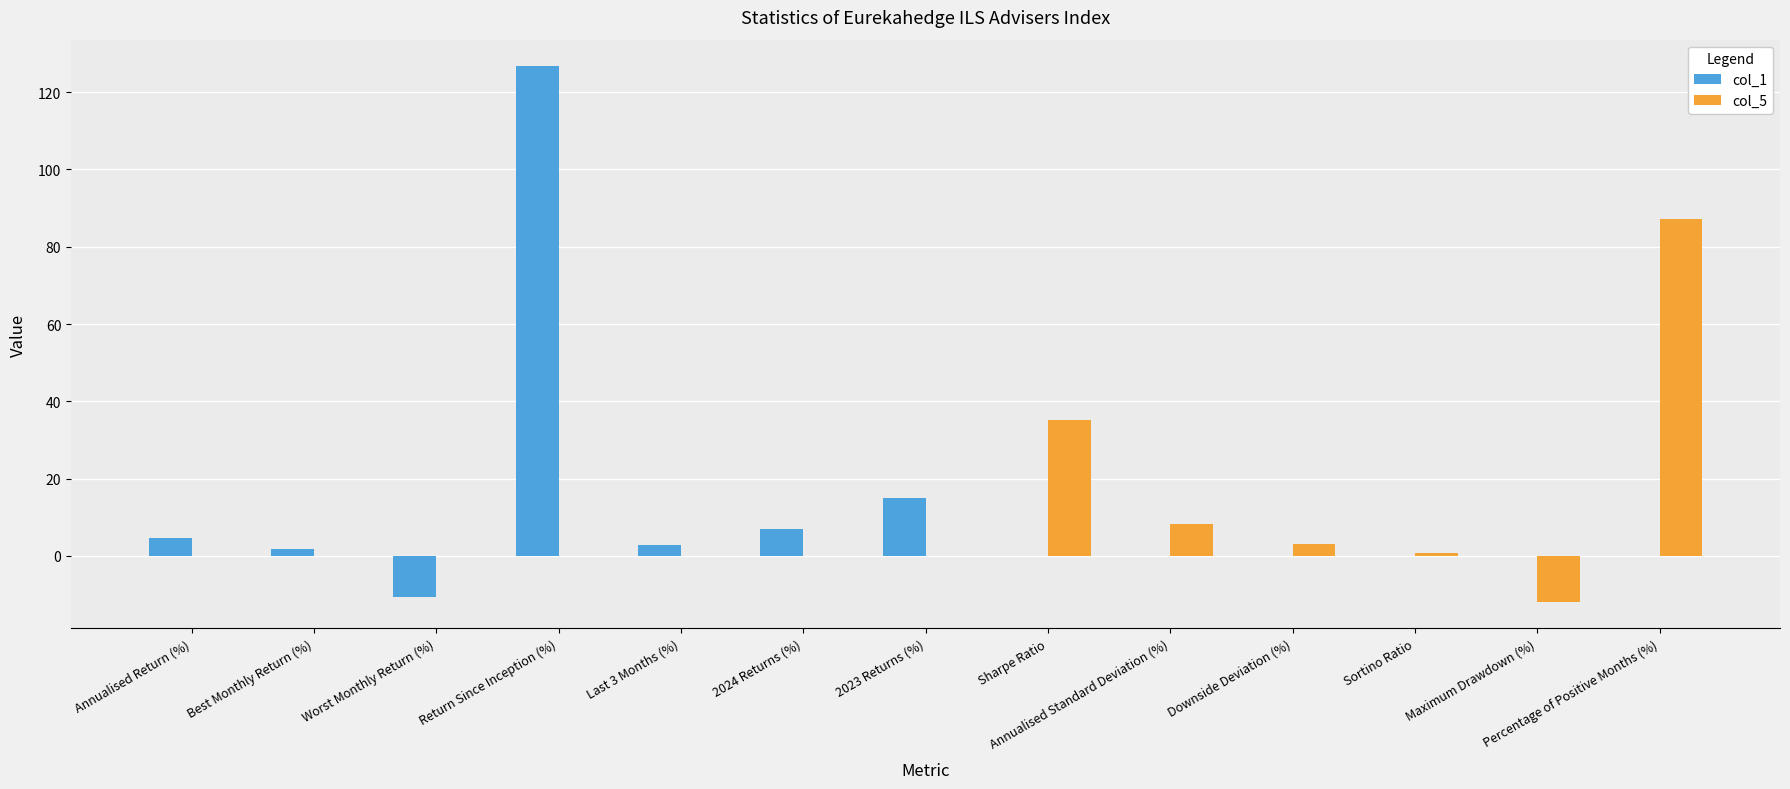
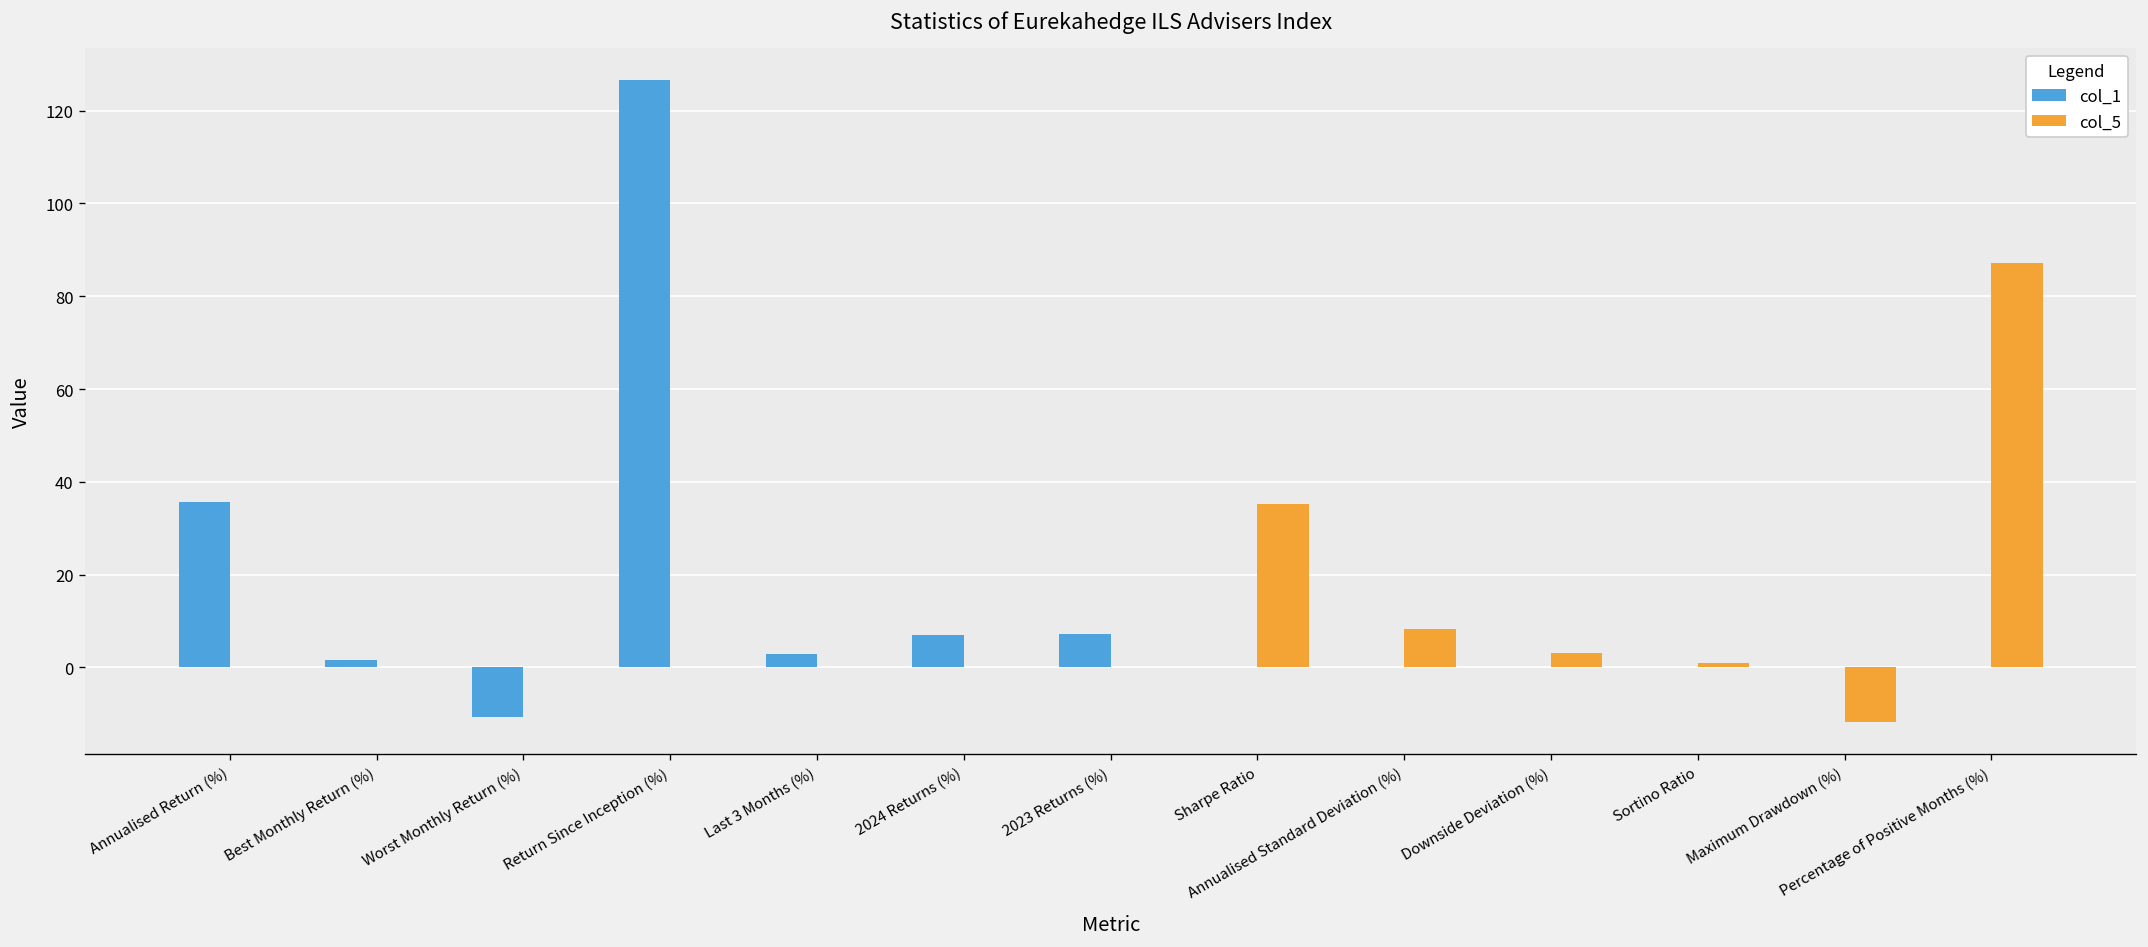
  {
    "col_1": {
-     "Annualised Return (%)": 5,
+     "Annualised Return (%)": 36,
      "Best Monthly Return (%)": 2,
      "Worst Monthly Return (%)": -11,
      "Return Since Inception (%)": 127,
      "Last 3 Months (%)": 3,
      "2024 Returns (%)": 7,
-     "2023 Returns (%)": 15,
+     "2023 Returns (%)": 7,
      "Sharpe Ratio": 0,
      "Annualised Standard Deviation (%)": 0,
      "Downside Deviation (%)": 0,
      "Sortino Ratio": 0,
      "Maximum Drawdown (%)": 0,
      "Percentage of Positive Months (%)": 0
    },
    "col_5": {
      "Annualised Return (%)": 0,
      "Best Monthly Return (%)": 0,
      "Worst Monthly Return (%)": 0,
      "Return Since Inception (%)": 0,
      "Last 3 Months (%)": 0,
      "2024 Returns (%)": 0,
      "2023 Returns (%)": 0,
      "Sharpe Ratio": 35,
      "Annualised Standard Deviation (%)": 8,
      "Downside Deviation (%)": 3,
      "Sortino Ratio": 1,
      "Maximum Drawdown (%)": -12,
      "Percentage of Positive Months (%)": 87
    }
  }
